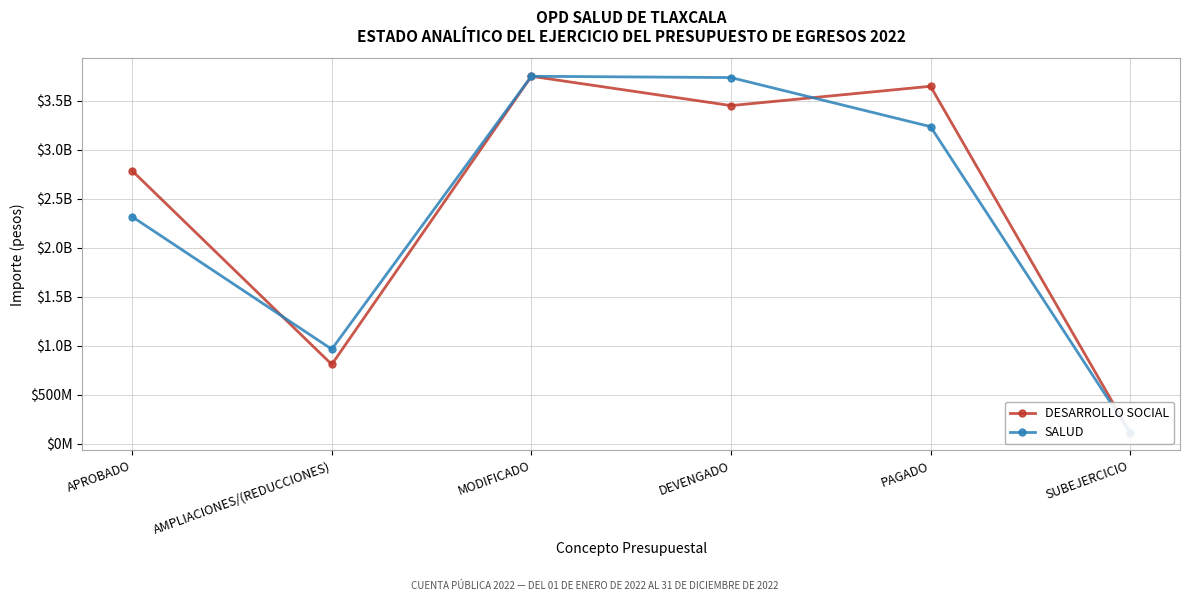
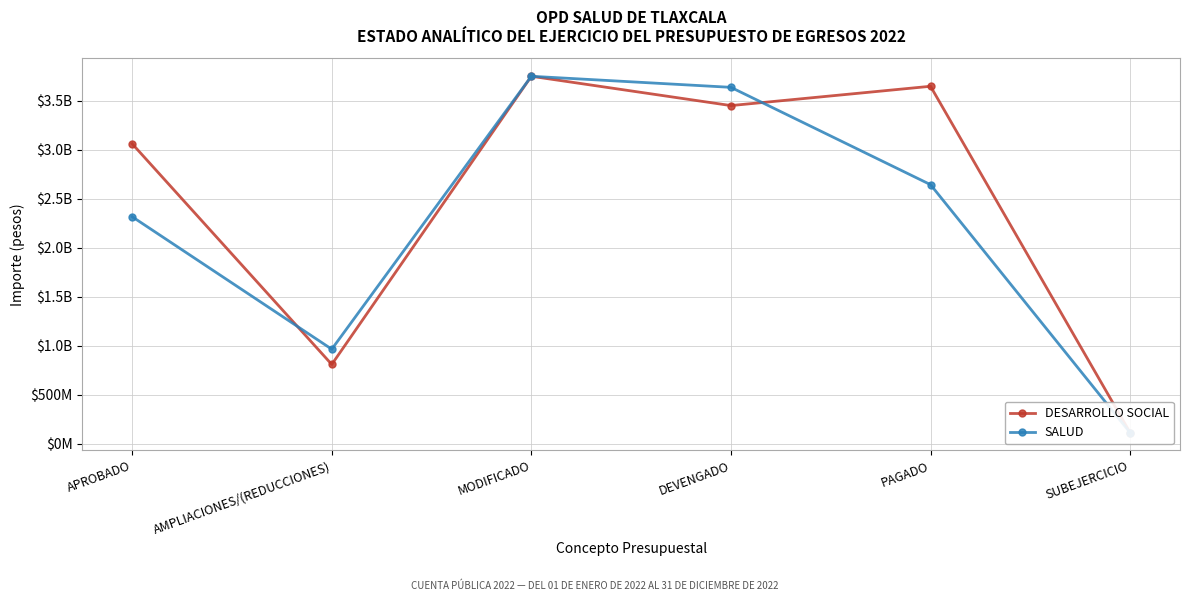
  {
    "DESARROLLO SOCIAL": {
-     "APROBADO": "$2800000000",
+     "APROBADO": "$3100000000",
      "AMPLIACIONES/(REDUCCIONES)": "$800000000",
      "DEVENGADO": "$3400000000",
      "PAGADO": "$3600000000"
    },
    "SALUD": {
      "APROBADO": "$2300000000",
      "AMPLIACIONES/(REDUCCIONES)": "$1000000000",
-     "DEVENGADO": "$3700000000",
-     "PAGADO": "$3200000000"
+     "DEVENGADO": "$3600000000",
+     "PAGADO": "$2600000000"
    }
  }
